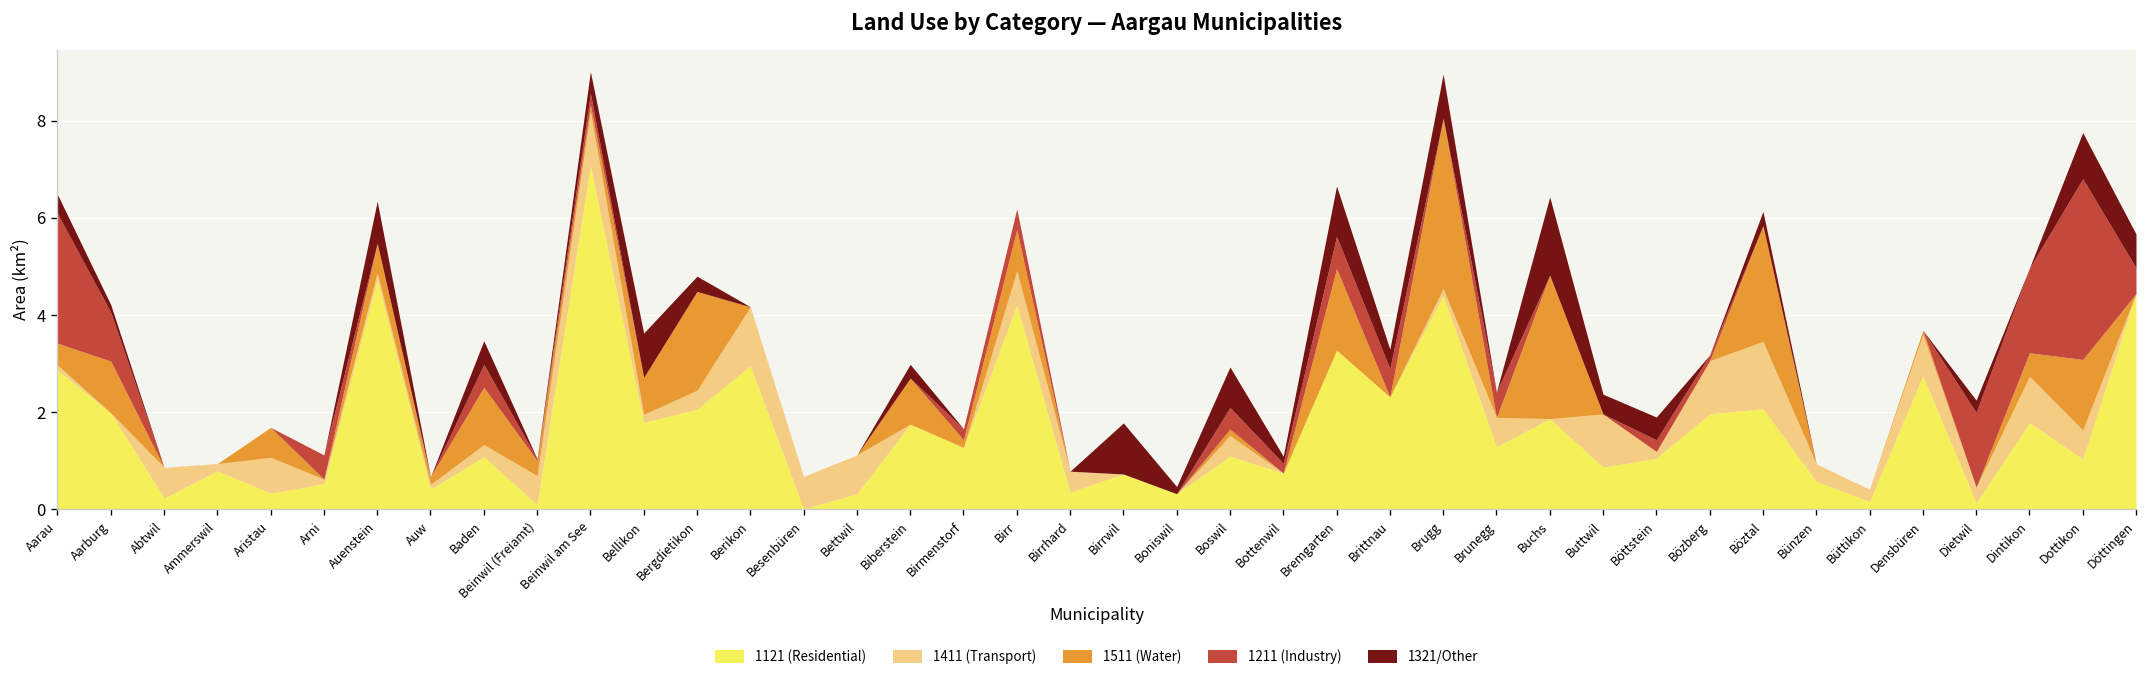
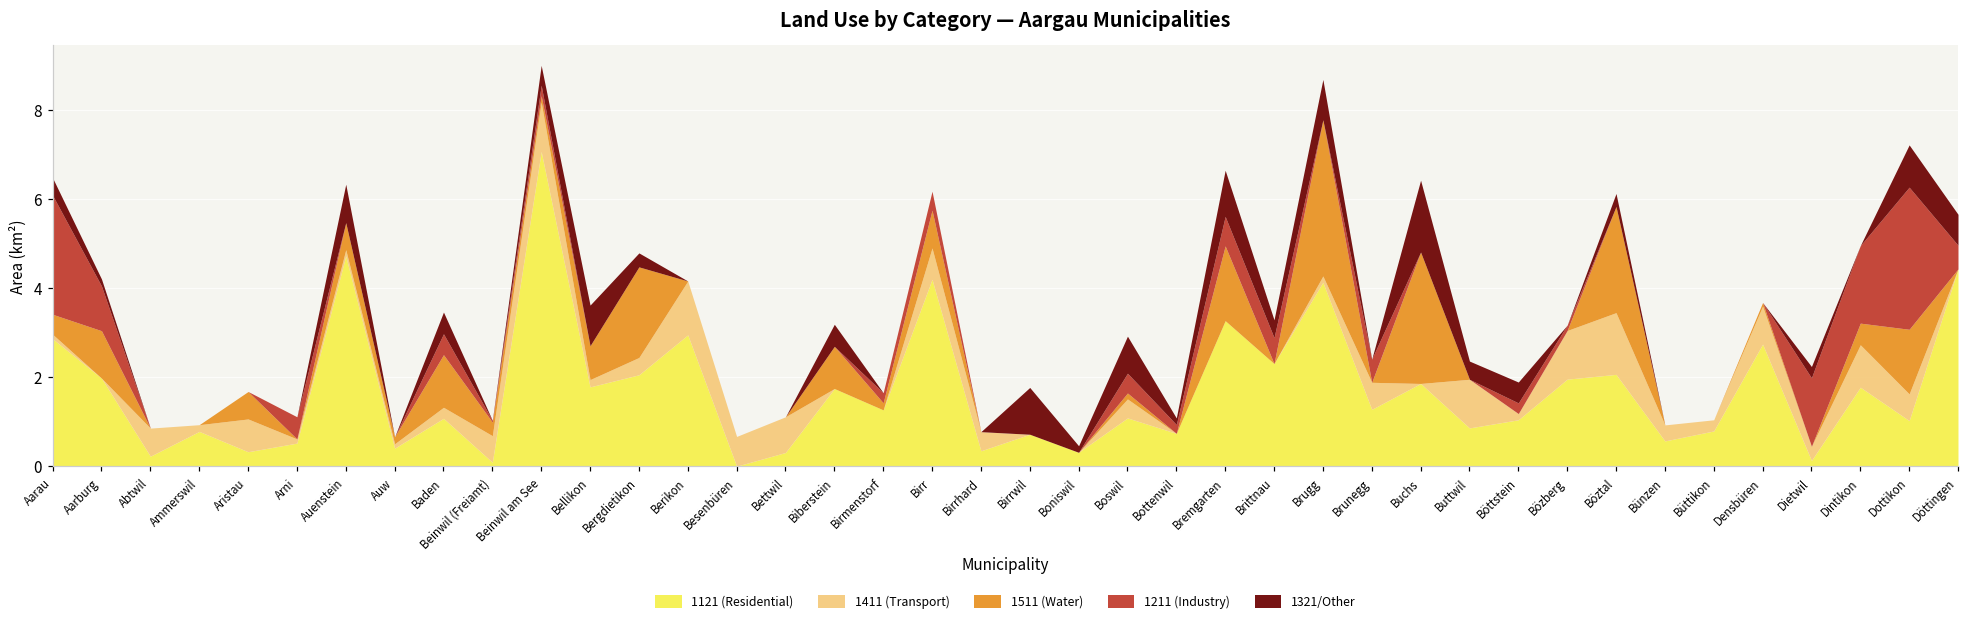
  {
    "1121 (Residential)": {
      "Aarau": 2.9,
      "Abtwil": 0.2,
      "Ammerswil": 0.8,
      "Aristau": 0.3,
      "Arni": 0.5,
      "Auenstein": 4.7,
      "Auw": 0.4,
      "Baden": 1.1,
      "Beinwil (Freiamt)": 0.1,
      "Beinwil am See": 7.1,
      "Bellikon": 1.8,
      "Bergdietikon": 2.1,
      "Berikon": 3.0,
      "Besenbüren": 0.0,
      "Bettwil": 0.3,
      "Birr": 4.2,
      "Birrhard": 0.3,
      "Boswil": 1.1,
-     "Brugg": 4.4,
+     "Brugg": 4.1,
      "Brunegg": 1.3,
      "Buttwil": 0.9,
      "Böttstein": 1.0,
      "Bözberg": 2.0,
      "Böztal": 2.1,
      "Bünzen": 0.6,
-     "Büttikon": 0.2,
+     "Büttikon": 0.8,
      "Densbüren": 2.7,
      "Dietwil": 0.1,
      "Dintikon": 1.8,
      "Dottikon": 1.0
    },
    "1411 (Transport)": {
      "Aarau": 0.1,
      "Aristau": 0.7,
      "Auenstein": 0.1,
      "Auw": 0.1,
      "Baden": 0.2,
      "Beinwil (Freiamt)": 0.6,
      "Beinwil am See": 1.1,
      "Bellikon": 0.2,
      "Bergdietikon": 0.4,
      "Birr": 0.7,
      "Boswil": 0.4,
      "Brugg": 0.1,
      "Böztal": 1.4,
      "Densbüren": 0.9,
      "Dintikon": 1.0,
      "Dottikon": 0.6
    },
    "1511 (Water)": {
      "Aarau": 0.5,
      "Aarburg": 1.1,
      "Baden": 1.2,
      "Beinwil am See": 0.1,
      "Birmenstorf": 0.2,
      "Birr": 0.8,
      "Boswil": 0.1,
      "Bremgarten": 1.7,
      "Dintikon": 0.5,
      "Dottikon": 1.5
    },
    "1211 (Industry)": {
      "Aarau": 2.7,
      "Aarburg": 1.0,
      "Baden": 0.5,
      "Beinwil am See": 0.2,
      "Boswil": 0.4,
      "Bottenwil": 0.2,
      "Bremgarten": 0.7,
      "Brittnau": 0.6,
      "Böttstein": 0.2,
      "Dietwil": 1.5,
-     "Dottikon": 3.7,
+     "Dottikon": 3.2,
      "Döttingen": 0.5
    },
    "1321/Other": {
      "Aarau": 0.4,
      "Aarburg": 0.2,
      "Auenstein": 0.9,
      "Baden": 0.5,
      "Beinwil am See": 0.4,
      "Bellikon": 0.9,
      "Bergdietikon": 0.3,
-     "Biberstein": 0.3,
+     "Biberstein": 0.5,
      "Birrwil": 1.1,
      "Boniswil": 0.1,
      "Boswil": 0.8,
      "Bottenwil": 0.1,
      "Bremgarten": 1.0,
      "Brittnau": 0.4,
      "Brugg": 0.9,
      "Buchs": 1.6,
      "Buttwil": 0.4,
      "Böttstein": 0.5,
      "Böztal": 0.3,
      "Dietwil": 0.3,
      "Dottikon": 1.0,
      "Döttingen": 0.7
    }
  }
